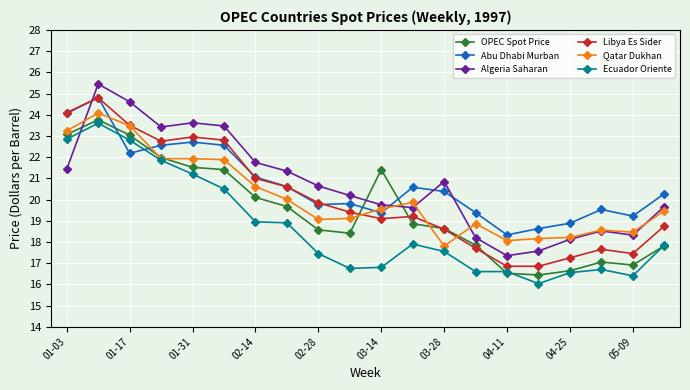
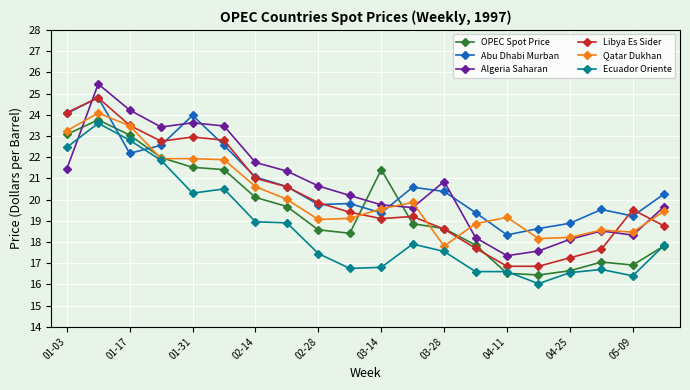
  {
    "OPEC Spot Price": {
      "01-03": 23.1,
      "01-17": 23.0,
      "01-31": 21.5,
      "02-14": 20.1,
      "02-28": 18.6,
      "03-14": 21.4,
      "05-09": 16.9
    },
    "Abu Dhabi Murban": {
      "01-17": 22.2,
-     "01-31": 22.7,
+     "01-31": 24.0,
      "03-14": 19.4,
      "03-28": 20.4,
      "04-11": 18.3,
      "04-25": 18.9,
      "05-09": 19.2
    },
    "Algeria Saharan": {
      "01-03": 21.4,
-     "01-17": 24.6,
+     "01-17": 24.2,
      "01-31": 23.6,
      "02-14": 21.8,
      "02-28": 20.6,
      "03-14": 19.8,
      "03-28": 20.9,
      "04-11": 17.4,
      "05-09": 18.3
    },
    "Libya Es Sider": {
      "01-31": 23.0,
      "03-14": 19.1,
      "04-11": 16.9,
      "04-25": 17.3,
-     "05-09": 17.5
+     "05-09": 19.5
    },
    "Qatar Dukhan": {
      "01-03": 23.2,
      "01-31": 21.9,
      "02-14": 20.6,
      "02-28": 19.1,
      "03-14": 19.6,
      "03-28": 17.8,
-     "04-11": 18.1,
+     "04-11": 19.2,
      "05-09": 18.5
    },
    "Ecuador Oriente": {
-     "01-03": 22.9,
+     "01-03": 22.5,
      "01-17": 22.8,
-     "01-31": 21.2,
+     "01-31": 20.3,
      "02-14": 19.0,
      "02-28": 17.5,
      "03-14": 16.8,
      "03-28": 17.6,
      "05-09": 16.4
    }
  }
